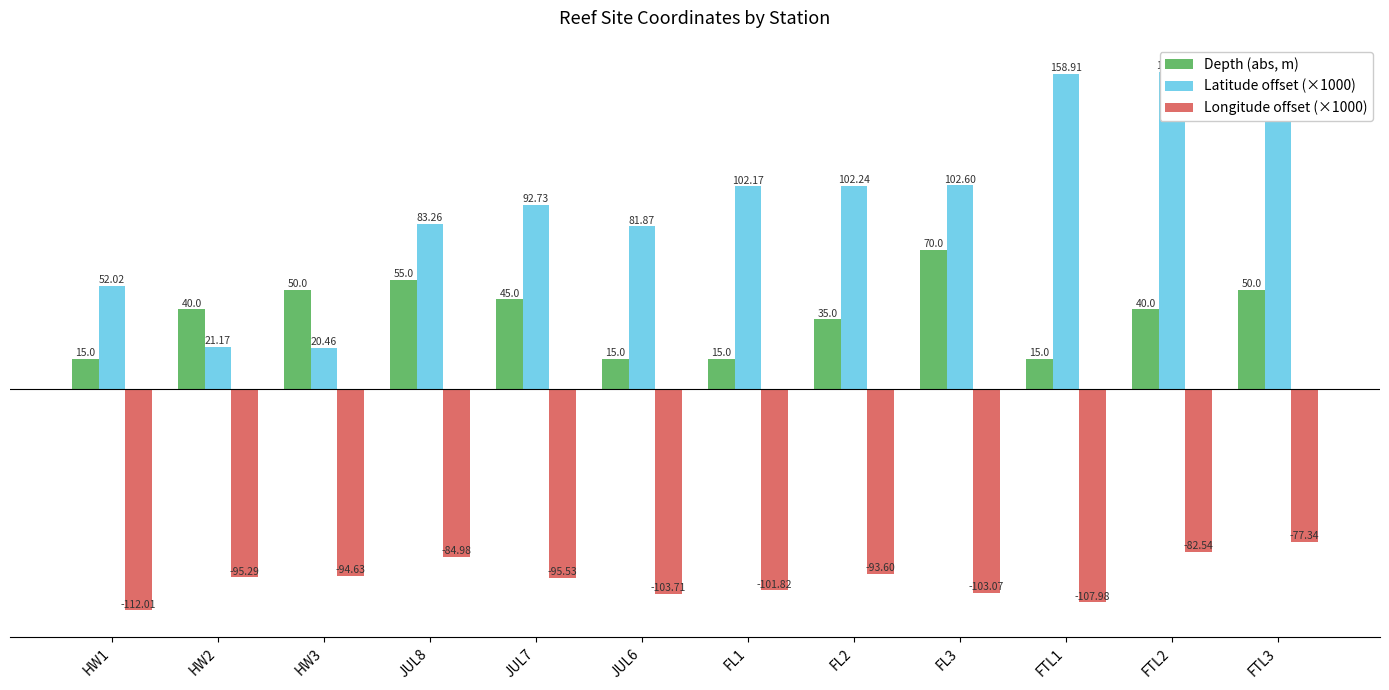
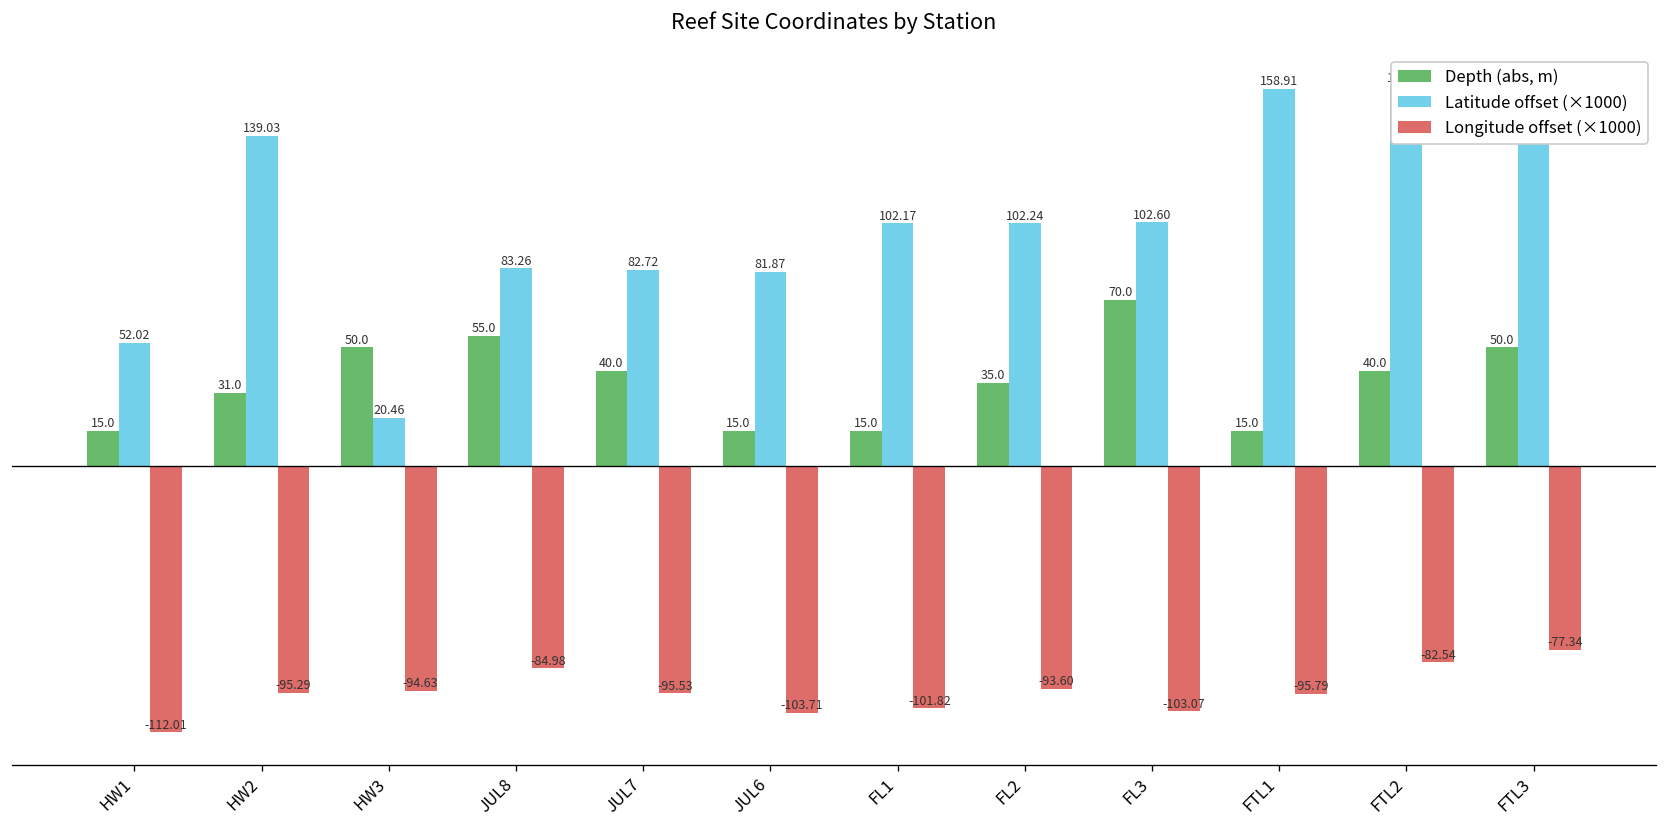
  {
    "Depth (abs, m)": {
      "HW1": 15.0,
-     "HW2": 40.0,
+     "HW2": 31.0,
      "HW3": 50.0,
      "JUL8": 55.0,
-     "JUL7": 45.0,
+     "JUL7": 40.0,
      "JUL6": 15.0,
      "FL1": 15.0,
      "FL2": 35.0,
      "FL3": 70.0,
      "FTL1": 15.0,
      "FTL2": 40.0,
      "FTL3": 50.0
    },
    "Latitude offset (×1000)": {
      "HW1": 52.02,
-     "HW2": 21.17,
+     "HW2": 139.03,
      "HW3": 20.46,
      "JUL8": 83.26,
-     "JUL7": 92.73,
+     "JUL7": 82.72,
      "JUL6": 81.87,
      "FL1": 102.17,
      "FL2": 102.24,
      "FL3": 102.60,
      "FTL1": 158.91
    },
    "Longitude offset (×1000)": {
      "HW1": -112.01,
      "HW2": -95.29,
      "HW3": -94.63,
      "JUL8": -84.98,
      "JUL7": -95.53,
      "JUL6": -103.71,
      "FL1": -101.82,
      "FL2": -93.60,
      "FL3": -103.07,
-     "FTL1": -107.98,
+     "FTL1": -95.79,
      "FTL2": -82.54,
      "FTL3": -77.34
    }
  }
